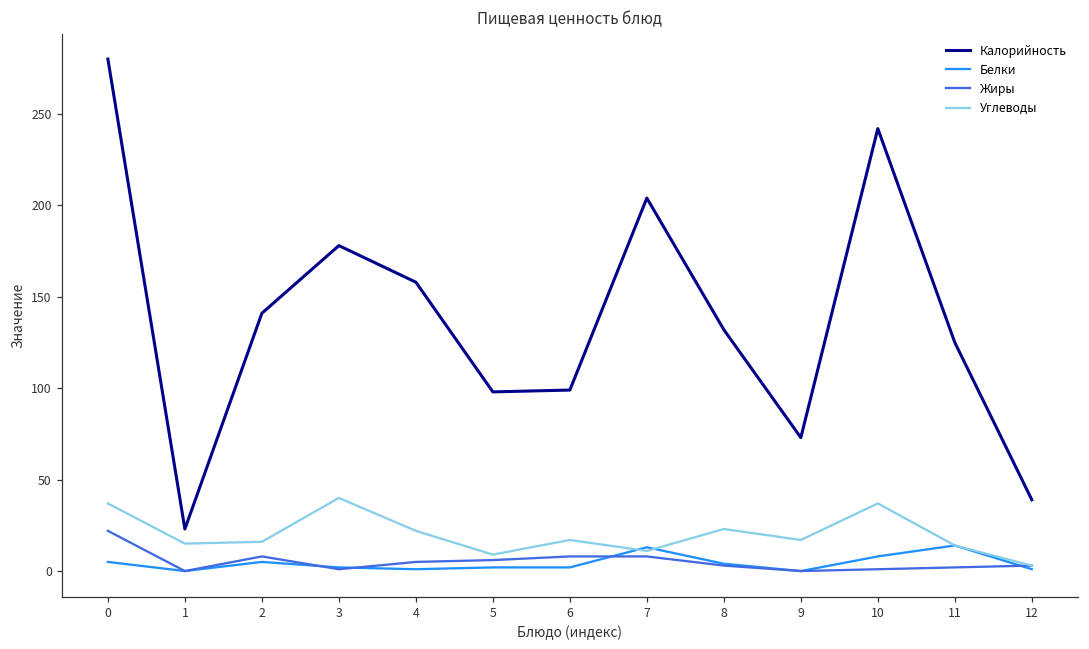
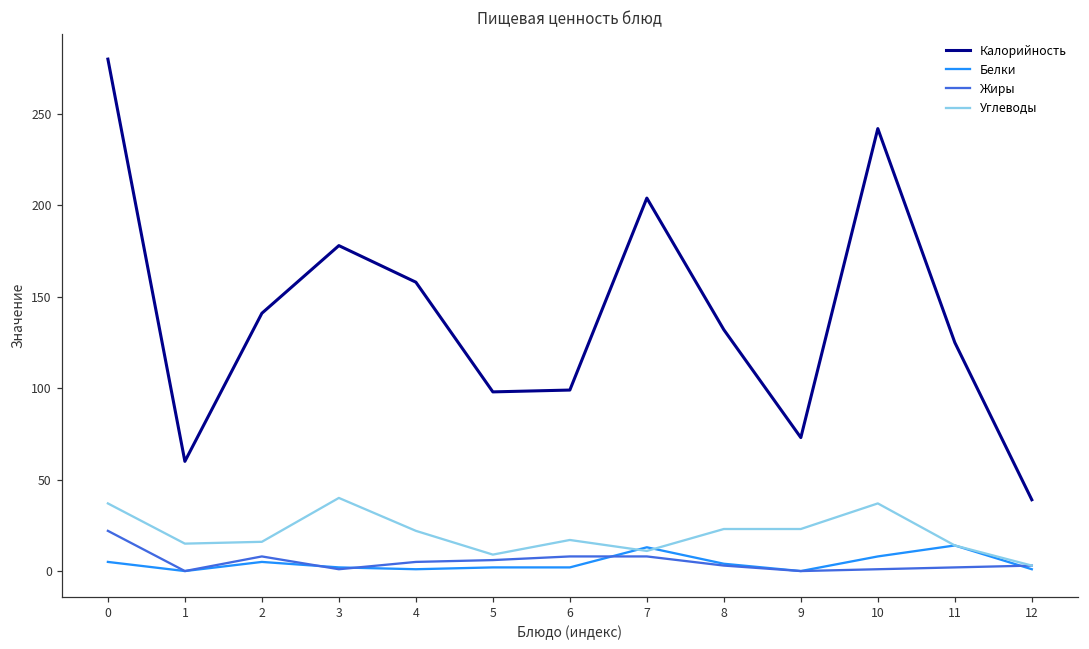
  {
    "Калорийность": {
      "0": 280,
-     "1": 23,
+     "1": 60,
      "2": 141,
      "3": 178,
      "4": 158,
      "5": 98,
      "6": 99,
      "7": 204,
      "8": 132,
      "9": 73,
      "10": 242,
      "11": 125,
      "12": 39
    },
    "Белки": {
      "0": 5,
      "2": 5,
      "4": 1,
      "5": 2,
      "6": 2,
      "7": 13,
      "10": 8,
      "12": 1
    },
    "Жиры": {
      "0": 22,
      "2": 8,
      "4": 5,
      "5": 6,
      "6": 8,
      "7": 8,
      "10": 1,
      "11": 2
    },
    "Углеводы": {
      "0": 37,
      "1": 15,
      "2": 16,
      "3": 40,
      "4": 22,
      "5": 9,
      "6": 17,
      "7": 11,
      "8": 23,
-     "9": 17,
+     "9": 23,
      "10": 37
    }
  }
